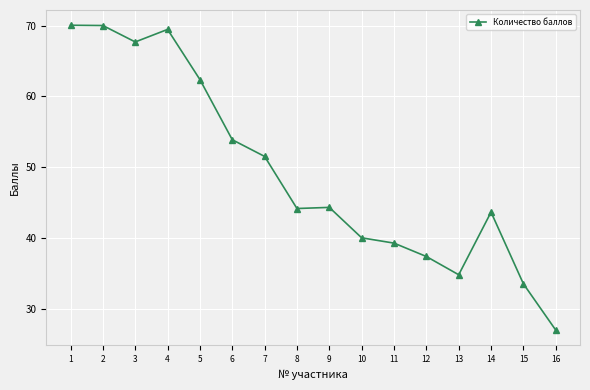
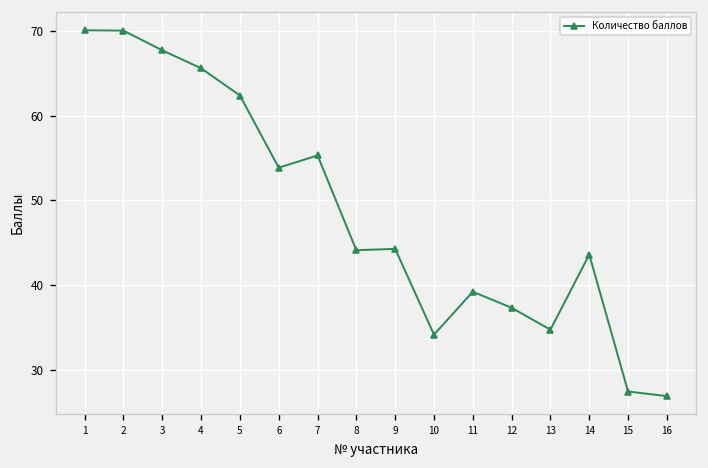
  {
    "1": 70,
    "2": 70,
    "3": 68,
-   "4": 69,
+   "4": 66,
    "5": 62,
    "6": 54,
-   "7": 52,
+   "7": 55,
    "8": 44,
    "9": 44,
-   "10": 40,
+   "10": 34,
    "11": 39,
    "12": 37,
    "13": 35,
    "14": 44,
-   "15": 34,
+   "15": 28,
    "16": 27
  }
